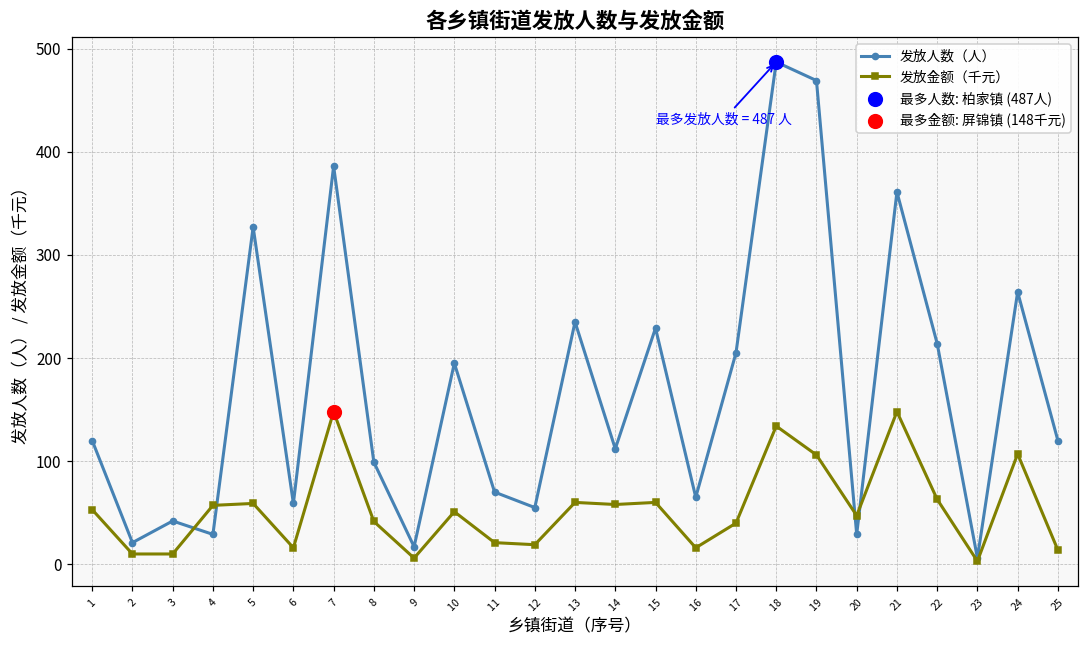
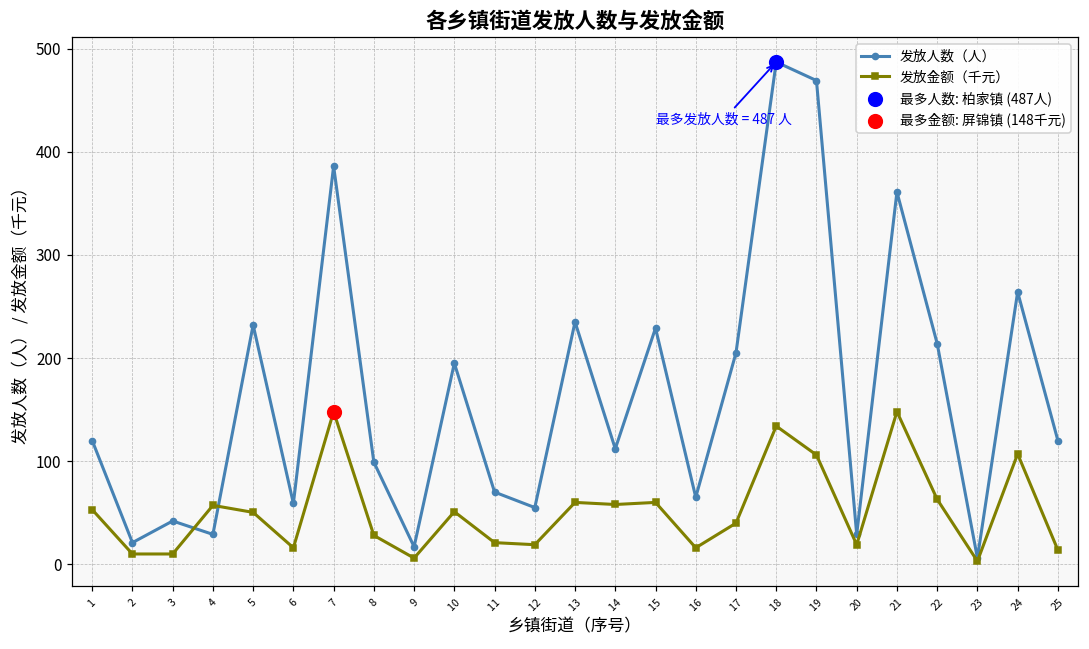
  {
    "发放人数（人）": {
      "1": 120,
      "2": 20,
      "3": 40,
      "4": 30,
-     "5": 330,
+     "5": 230,
      "6": 60,
      "7": 390,
      "8": 100,
      "9": 20,
      "10": 200,
      "11": 70,
      "12": 60,
      "13": 240,
      "14": 110,
      "15": 230,
      "16": 70,
      "17": 210,
      "19": 470,
      "20": 30,
      "21": 360,
      "22": 210,
      "23": 10,
      "24": 260,
      "25": 120
    },
    "发放金额（千元）": {
      "1": 50,
      "2": 10,
      "3": 10,
      "4": 60,
-     "5": 60,
+     "5": 50,
      "6": 20,
-     "8": 40,
+     "8": 30,
      "9": 10,
      "10": 50,
      "11": 20,
      "12": 20,
      "13": 60,
      "14": 60,
      "15": 60,
      "16": 20,
      "17": 40,
      "18": 130,
      "19": 110,
-     "20": 50,
+     "20": 20,
      "21": 150,
      "22": 60,
      "23": 0,
      "24": 110,
      "25": 10
    }
  }
